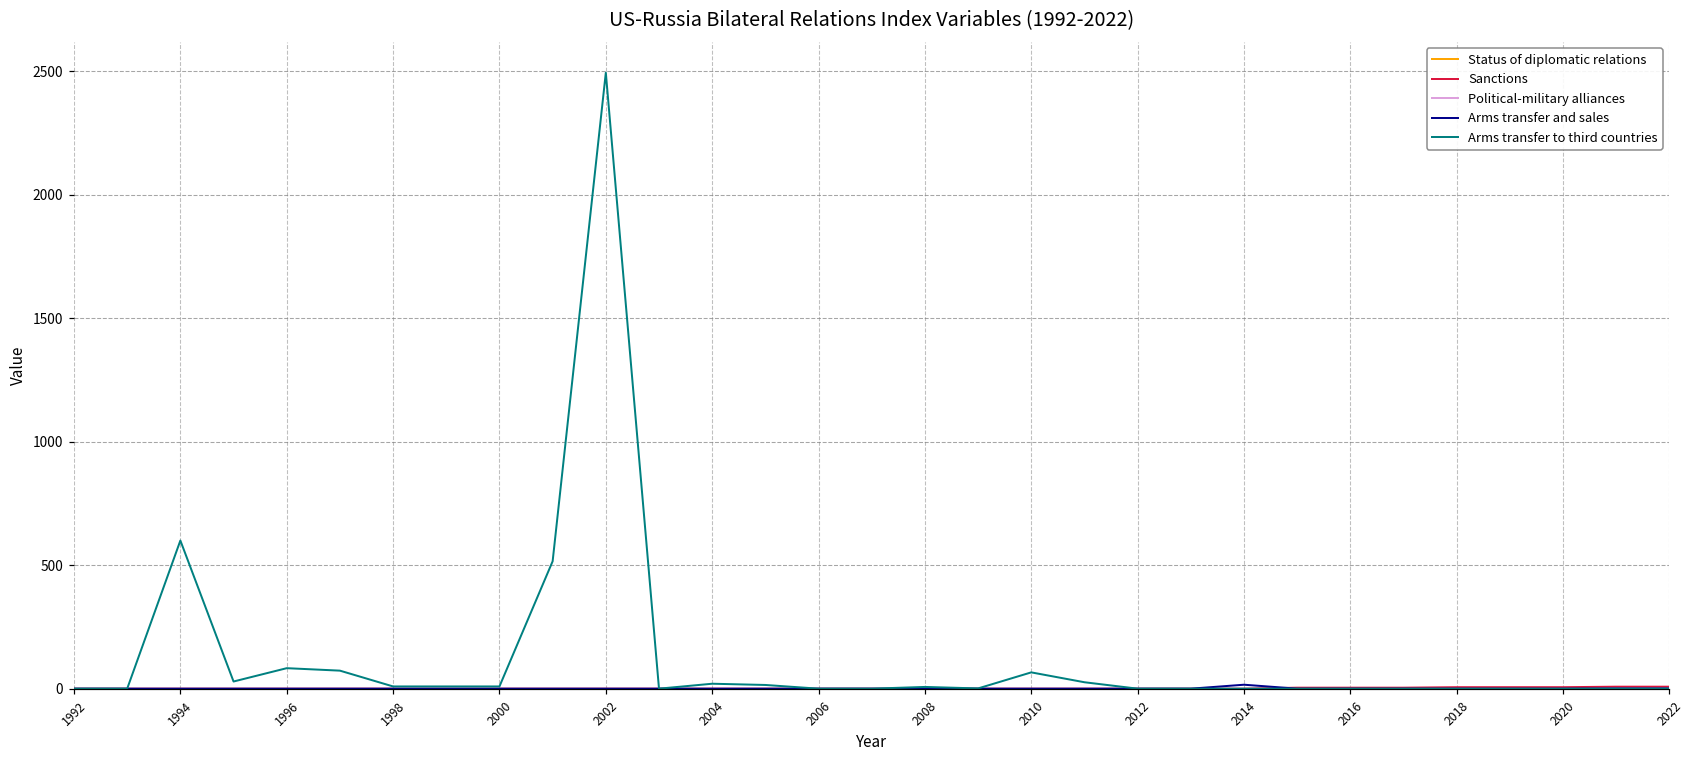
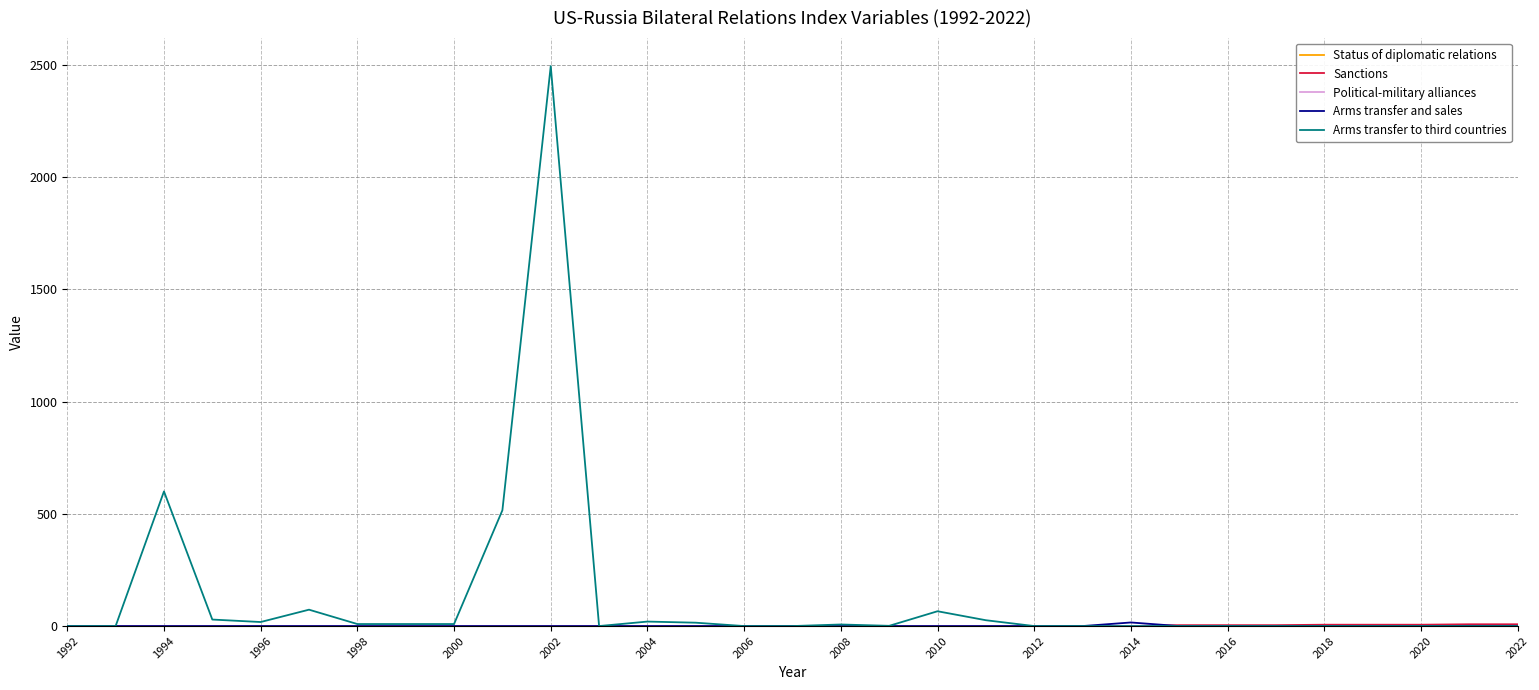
  {
    "Arms transfer and sales": {
      "2014": 20
    },
    "Arms transfer to third countries": {
      "1994": 600,
-     "1996": 80,
+     "1996": 20,
      "2002": 2500,
      "2004": 20,
      "2010": 70
    }
  }
